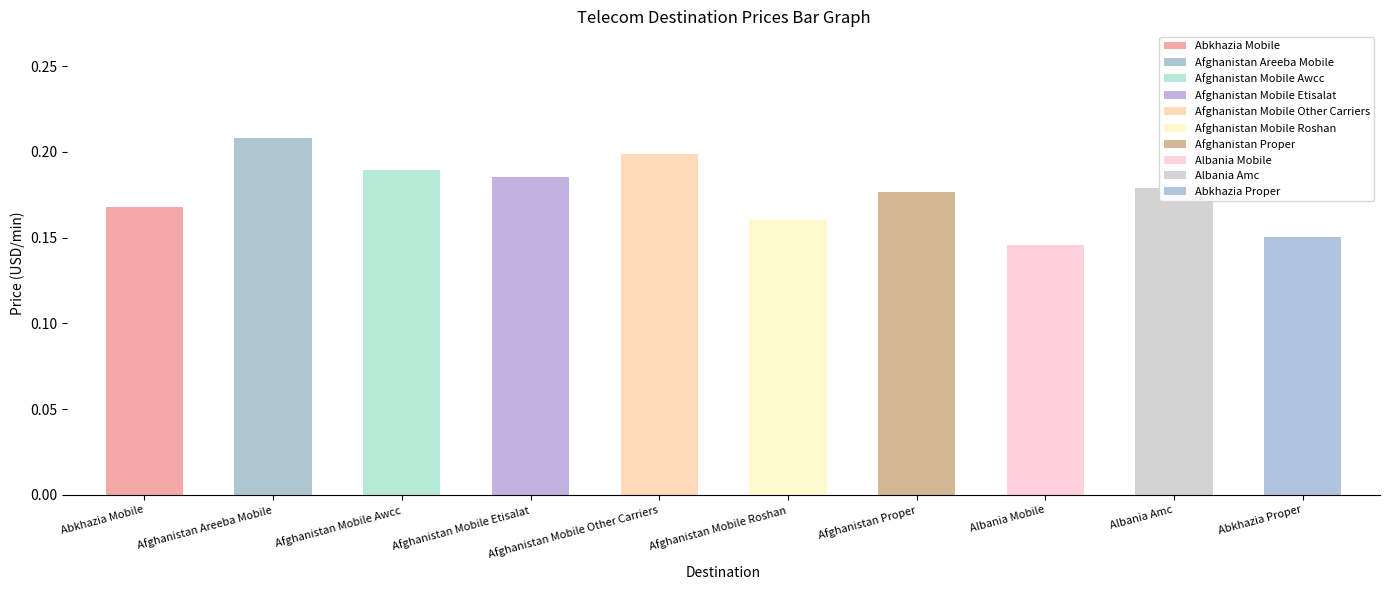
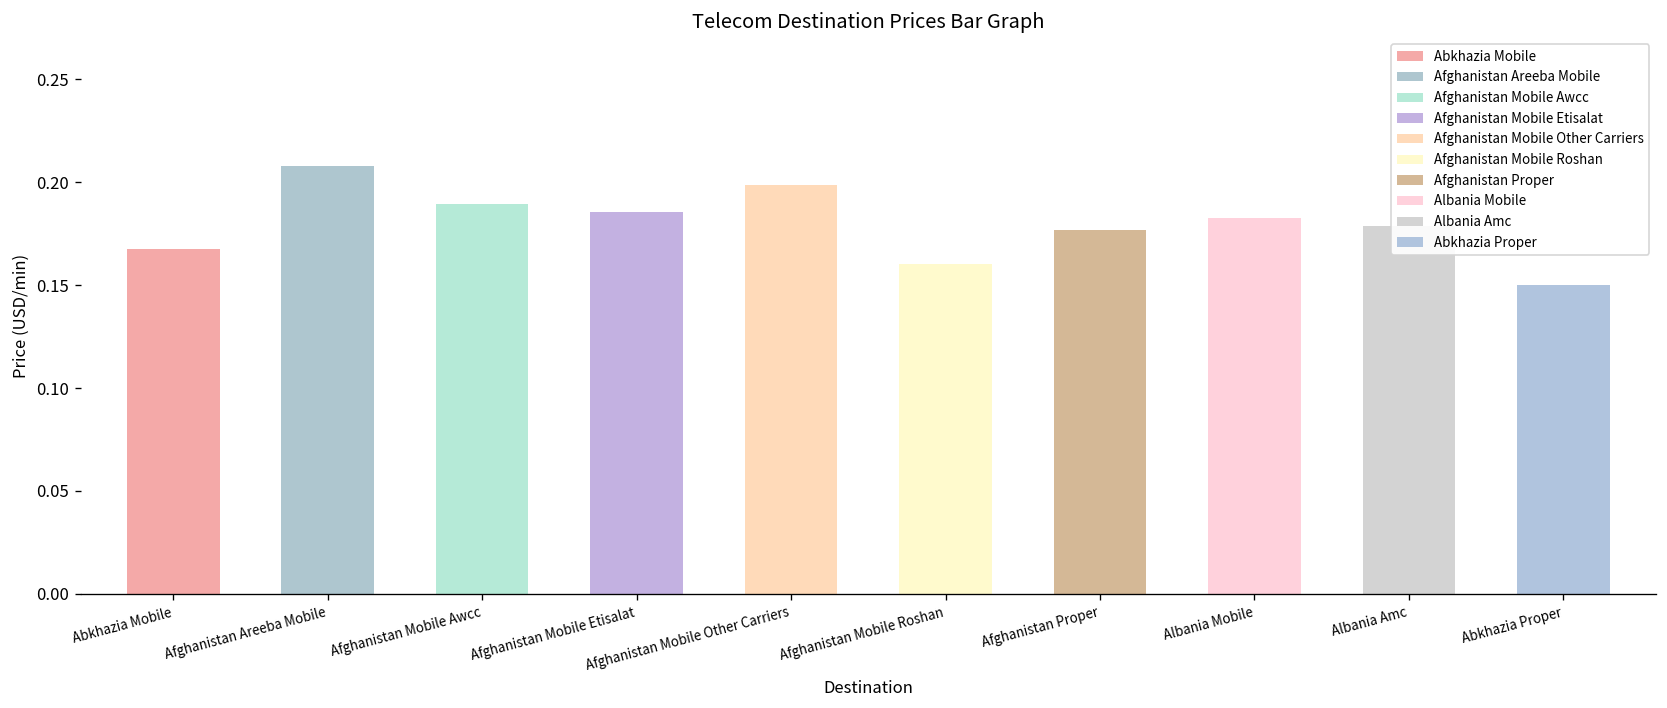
  {
    "Abkhazia Mobile": 0.168,
    "Afghanistan Areeba Mobile": 0.208,
    "Afghanistan Mobile Awcc": 0.189,
    "Afghanistan Mobile Etisalat": 0.185,
    "Afghanistan Mobile Other Carriers": 0.199,
    "Afghanistan Mobile Roshan": 0.160,
    "Afghanistan Proper": 0.177,
-   "Albania Mobile": 0.145,
+   "Albania Mobile": 0.183,
    "Abkhazia Proper": 0.150
  }
